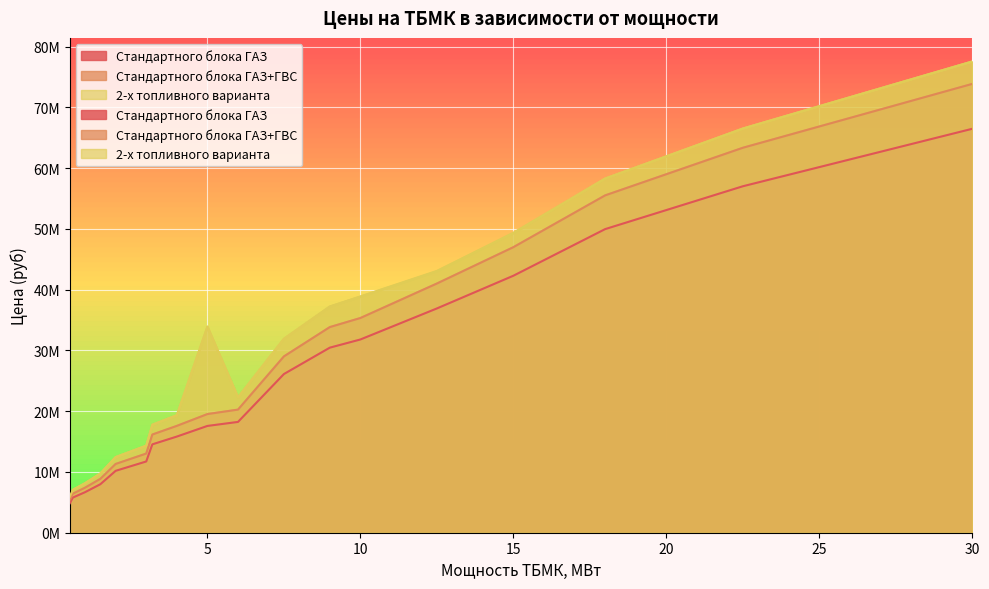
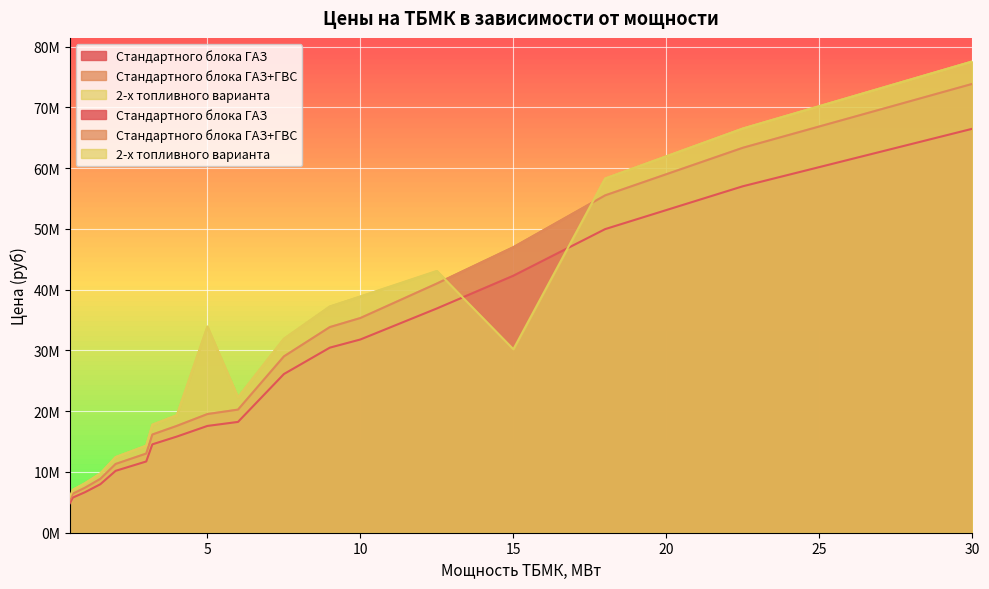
  {
    "2-х топливного варианта": {
      "5": 34000000,
      "10": 39000000,
-     "15": 49000000,
+     "15": 30000000,
      "30": 78000000
    }
  }
